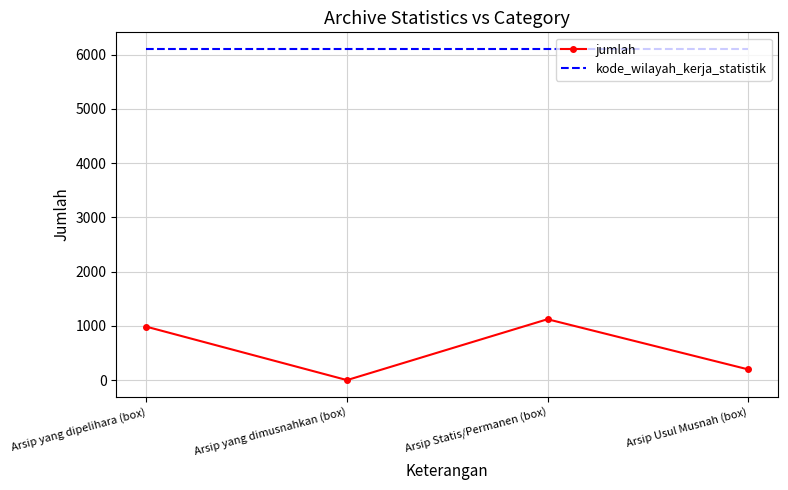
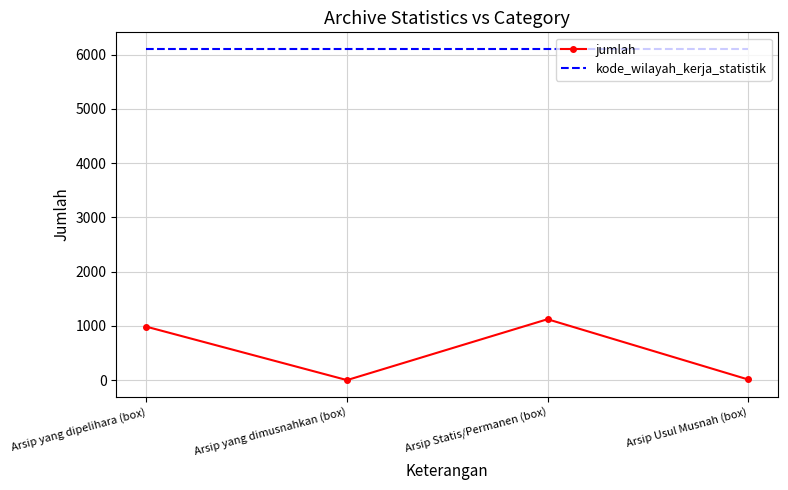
  {
    "jumlah": {
      "Arsip yang dipelihara (box)": 1000,
      "Arsip yang dimusnahkan (box)": 0,
      "Arsip Statis/Permanen (box)": 1100,
-     "Arsip Usul Musnah (box)": 200
+     "Arsip Usul Musnah (box)": 0
    },
    "kode_wilayah_kerja_statistik": {
      "Arsip yang dipelihara (box)": 6100,
      "Arsip yang dimusnahkan (box)": 6100,
      "Arsip Statis/Permanen (box)": 6100
    }
  }
